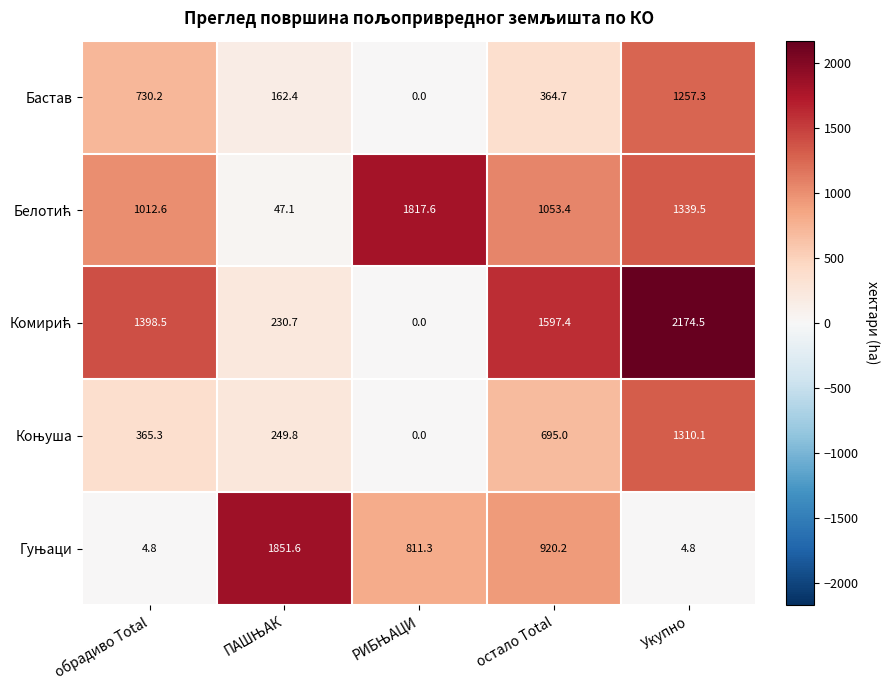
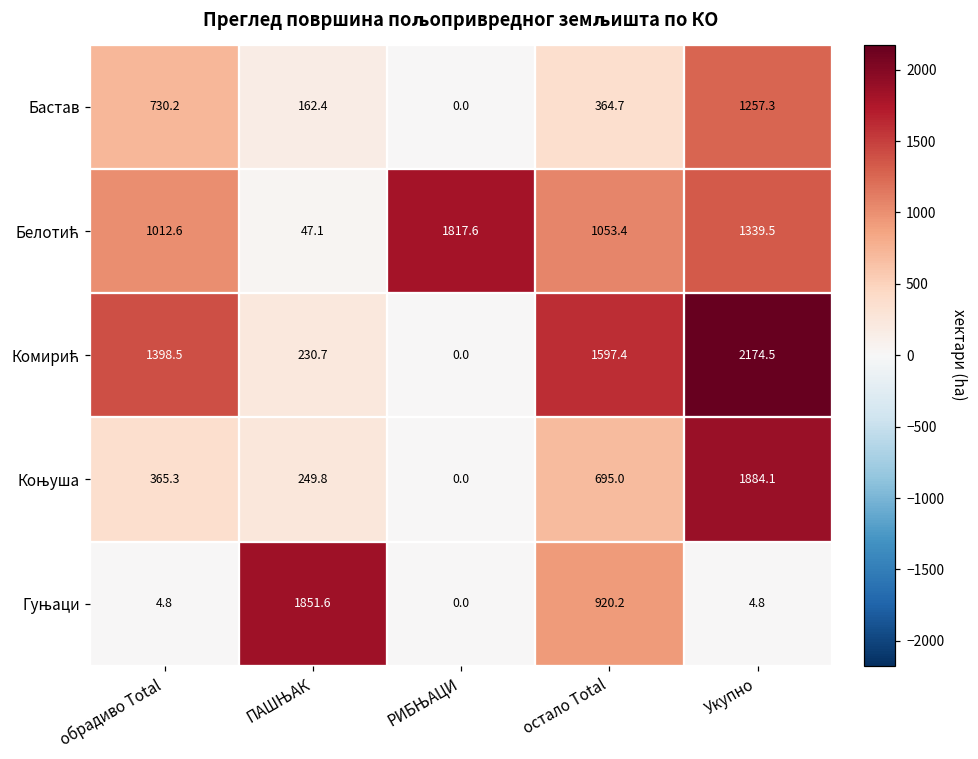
  {
    "Бастав": {
      "обрадиво Total": 730.2,
      "ПАШЊАК": 162.4,
      "РИБЊАЦИ": 0.0,
      "остало Total": 364.7,
      "Укупно": 1257.3
    },
    "Белотић": {
      "обрадиво Total": 1012.6,
      "ПАШЊАК": 47.1,
      "РИБЊАЦИ": 1817.6,
      "остало Total": 1053.4,
      "Укупно": 1339.5
    },
    "Комирић": {
      "обрадиво Total": 1398.5,
      "ПАШЊАК": 230.7,
      "РИБЊАЦИ": 0.0,
      "остало Total": 1597.4,
      "Укупно": 2174.5
    },
    "Коњуша": {
      "обрадиво Total": 365.3,
      "ПАШЊАК": 249.8,
      "РИБЊАЦИ": 0.0,
      "остало Total": 695.0,
-     "Укупно": 1310.1
+     "Укупно": 1884.1
    },
    "Гуњаци": {
      "обрадиво Total": 4.8,
      "ПАШЊАК": 1851.6,
-     "РИБЊАЦИ": 811.3,
+     "РИБЊАЦИ": 0.0,
      "остало Total": 920.2,
      "Укупно": 4.8
    }
  }
